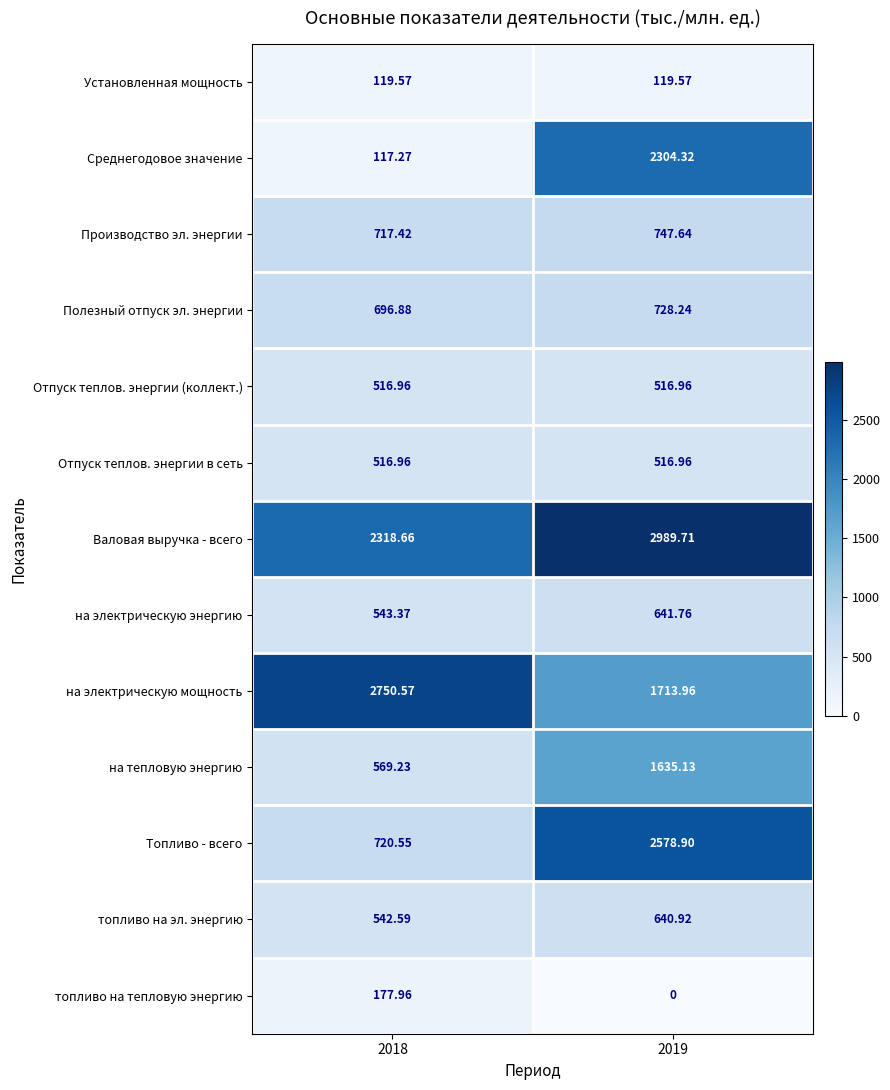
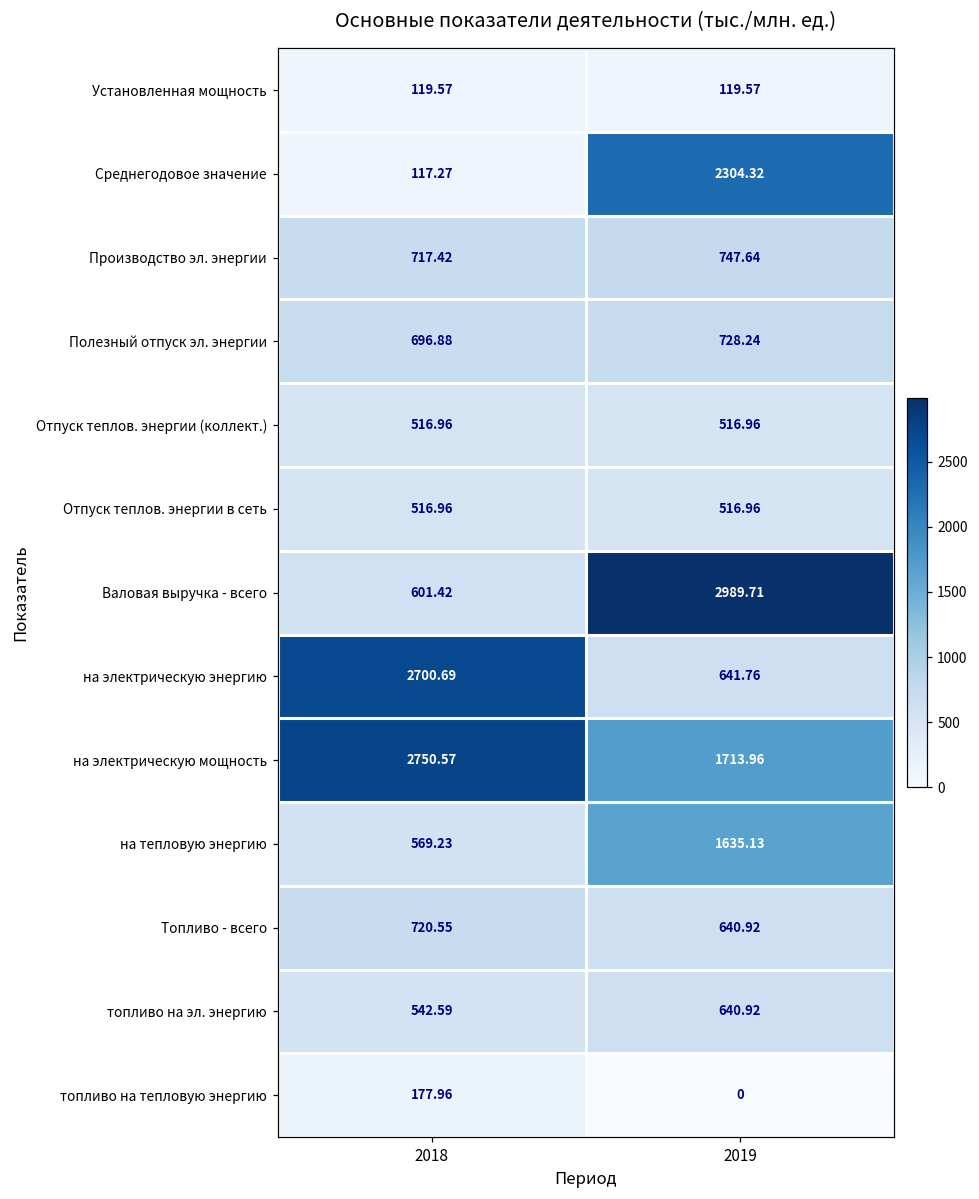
  {
    "Установленная мощность": {
      "2018": 119.57,
      "2019": 119.57
    },
    "Среднегодовое значение": {
      "2018": 117.27,
      "2019": 2304.32
    },
    "Производство эл. энергии": {
      "2018": 717.42,
      "2019": 747.64
    },
    "Полезный отпуск эл. энергии": {
      "2018": 696.88,
      "2019": 728.24
    },
    "Отпуск теплов. энергии (коллект.)": {
      "2018": 516.96,
      "2019": 516.96
    },
    "Отпуск теплов. энергии в сеть": {
      "2018": 516.96,
      "2019": 516.96
    },
    "Валовая выручка - всего": {
-     "2018": 2318.66,
+     "2018": 601.42,
      "2019": 2989.71
    },
    "на электрическую энергию": {
-     "2018": 543.37,
+     "2018": 2700.69,
      "2019": 641.76
    },
    "на электрическую мощность": {
      "2018": 2750.57,
      "2019": 1713.96
    },
    "на тепловую энергию": {
      "2018": 569.23,
      "2019": 1635.13
    },
    "Топливо - всего": {
      "2018": 720.55,
-     "2019": 2578.90
+     "2019": 640.92
    },
    "топливо на эл. энергию": {
      "2018": 542.59,
      "2019": 640.92
    },
    "топливо на тепловую энергию": {
      "2018": 177.96,
      "2019": 0
    }
  }
